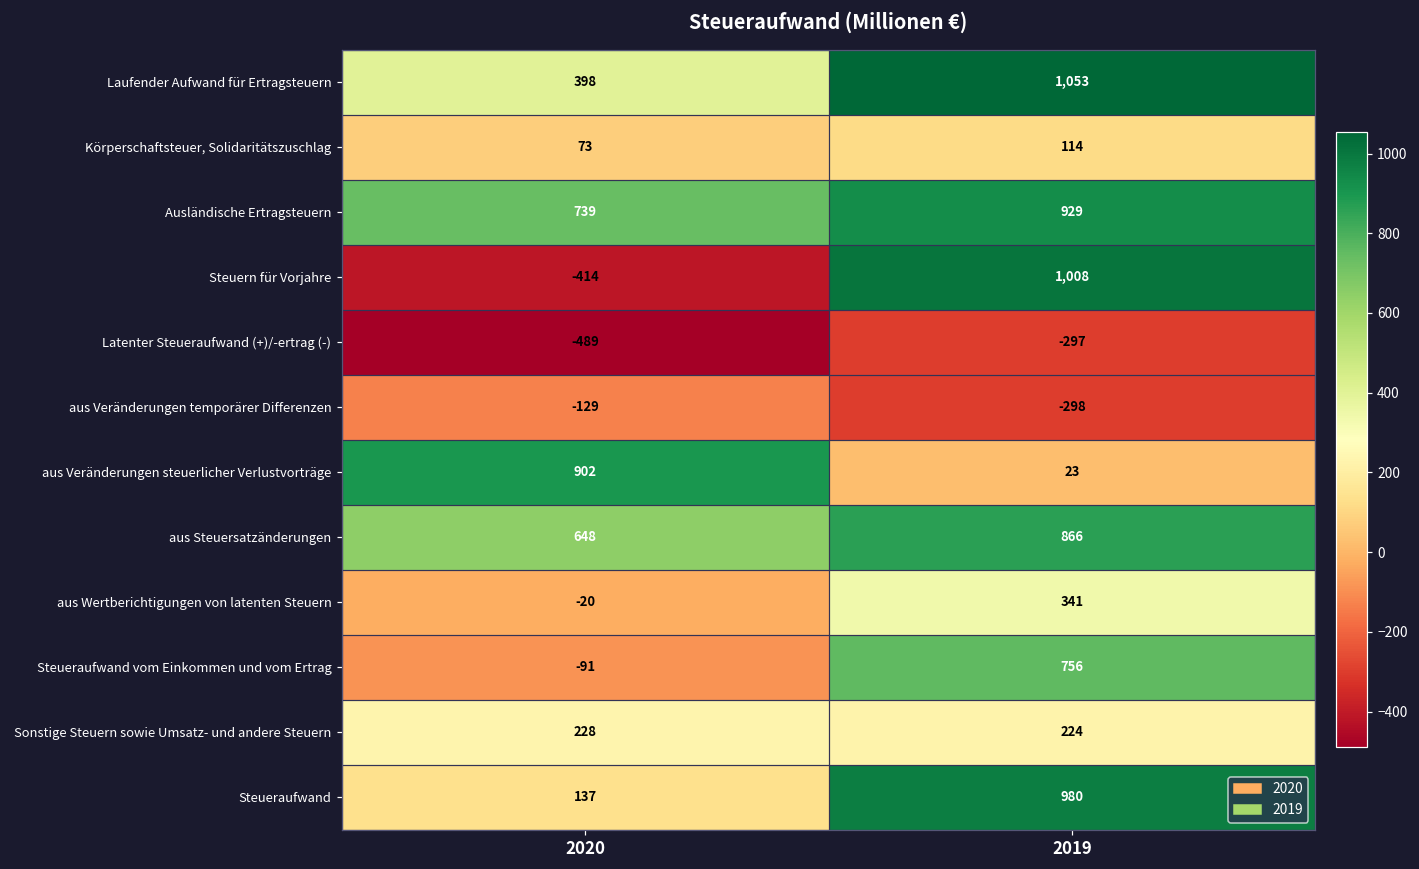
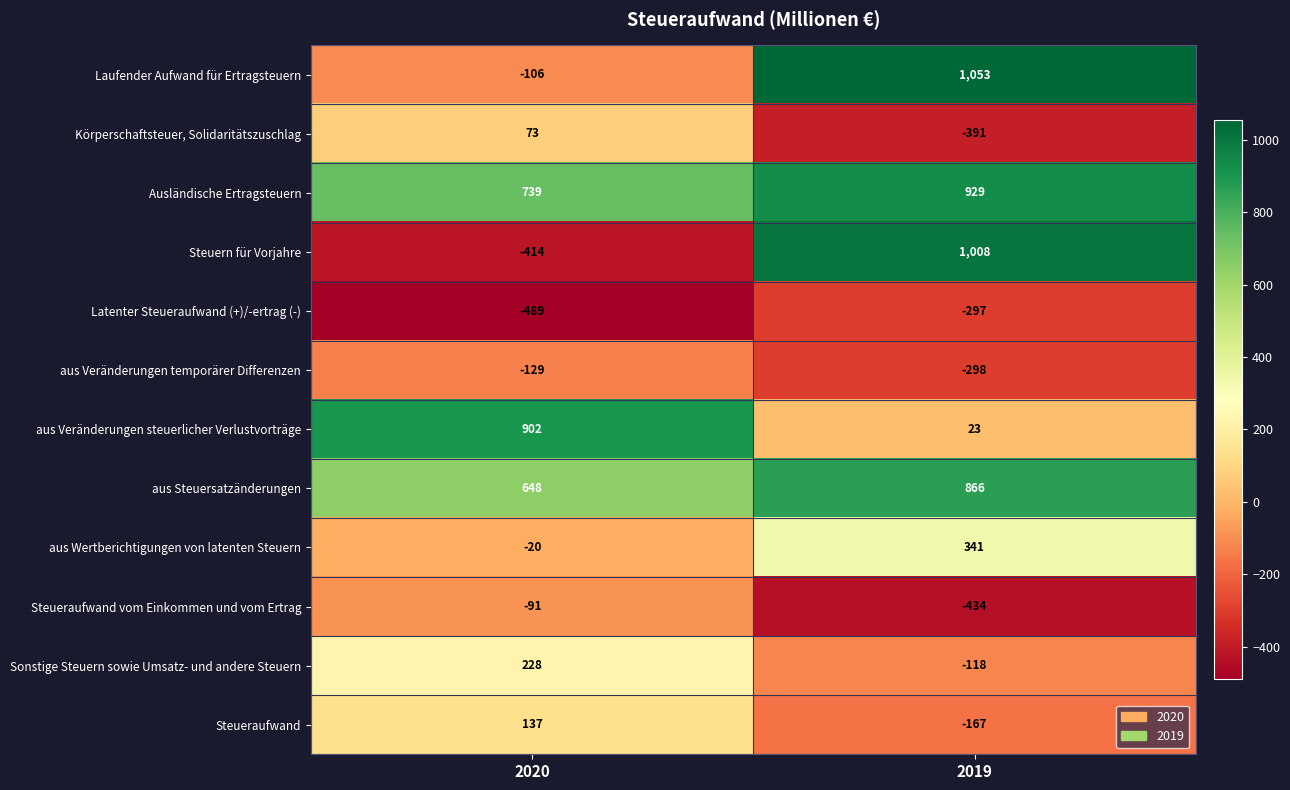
  {
    "Laufender Aufwand für Ertragsteuern": {
-     "2020": "398",
+     "2020": "-106",
      "2019": "1,053"
    },
    "Körperschaftsteuer, Solidaritätszuschlag": {
      "2020": "73",
-     "2019": "114"
+     "2019": "-391"
    },
    "Ausländische Ertragsteuern": {
      "2020": "739",
      "2019": "929"
    },
    "Steuern für Vorjahre": {
      "2020": "-414",
      "2019": "1,008"
    },
    "Latenter Steueraufwand (+)/-ertrag (-)": {
      "2020": "-489",
      "2019": "-297"
    },
    "aus Veränderungen temporärer Differenzen": {
      "2020": "-129",
      "2019": "-298"
    },
    "aus Veränderungen steuerlicher Verlustvorträge": {
      "2020": "902",
      "2019": "23"
    },
    "aus Steuersatzänderungen": {
      "2020": "648",
      "2019": "866"
    },
    "aus Wertberichtigungen von latenten Steuern": {
      "2020": "-20",
      "2019": "341"
    },
    "Steueraufwand vom Einkommen und vom Ertrag": {
      "2020": "-91",
-     "2019": "756"
+     "2019": "-434"
    },
    "Sonstige Steuern sowie Umsatz- und andere Steuern": {
      "2020": "228",
-     "2019": "224"
+     "2019": "-118"
    },
    "Steueraufwand": {
      "2020": "137",
-     "2019": "980"
+     "2019": "-167"
    }
  }
